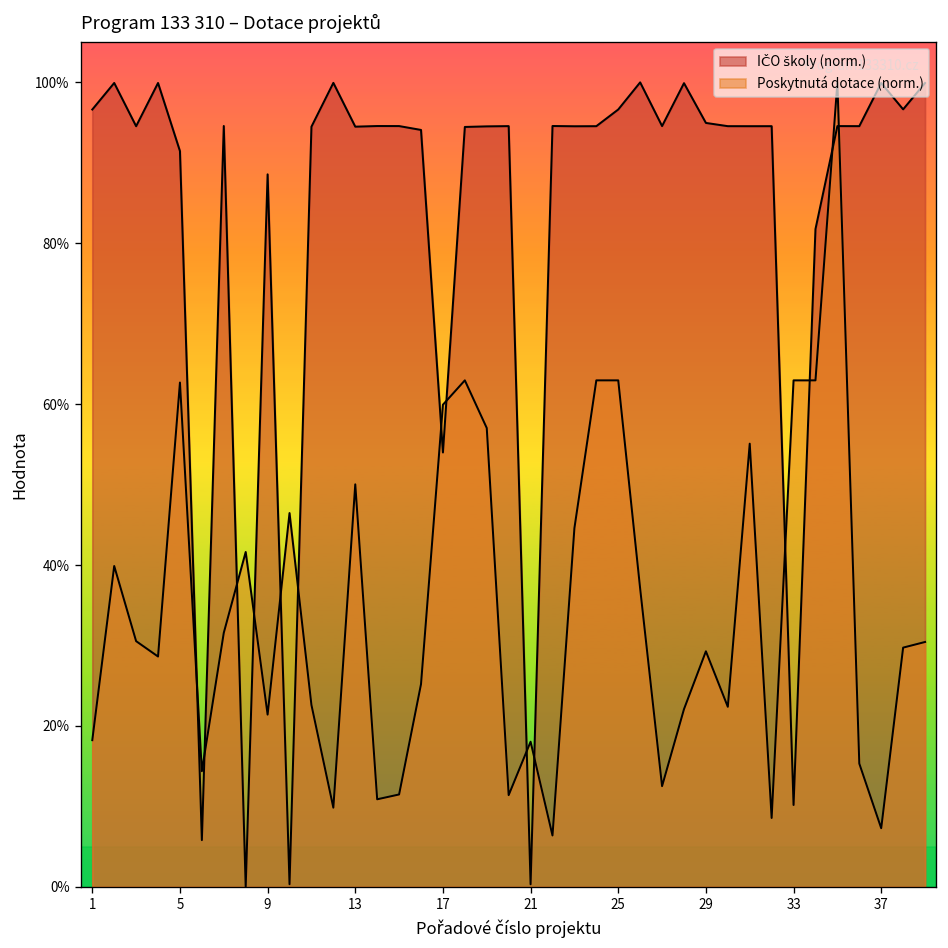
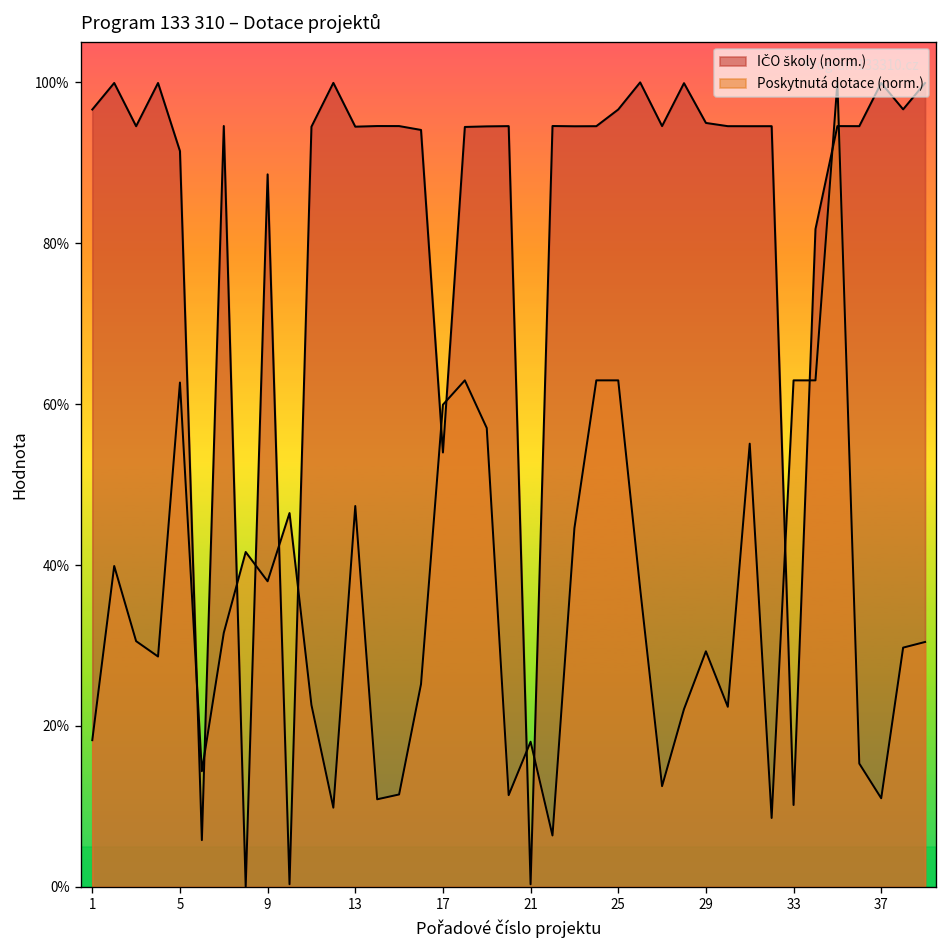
  {
    "IČO školy (norm.)": {
      "1": "97%",
      "5": "91%",
      "9": "89%",
      "13": "94%",
      "17": "54%",
      "25": "97%",
      "29": "95%",
      "33": "10%"
    },
    "Poskytnutá dotace (norm.)": {
      "1": "18%",
      "5": "63%",
-     "9": "21%",
-     "13": "50%",
+     "9": "38%",
+     "13": "47%",
      "17": "60%",
      "21": "18%",
      "25": "63%",
      "29": "29%",
      "33": "63%",
-     "37": "7%"
+     "37": "11%"
    }
  }
